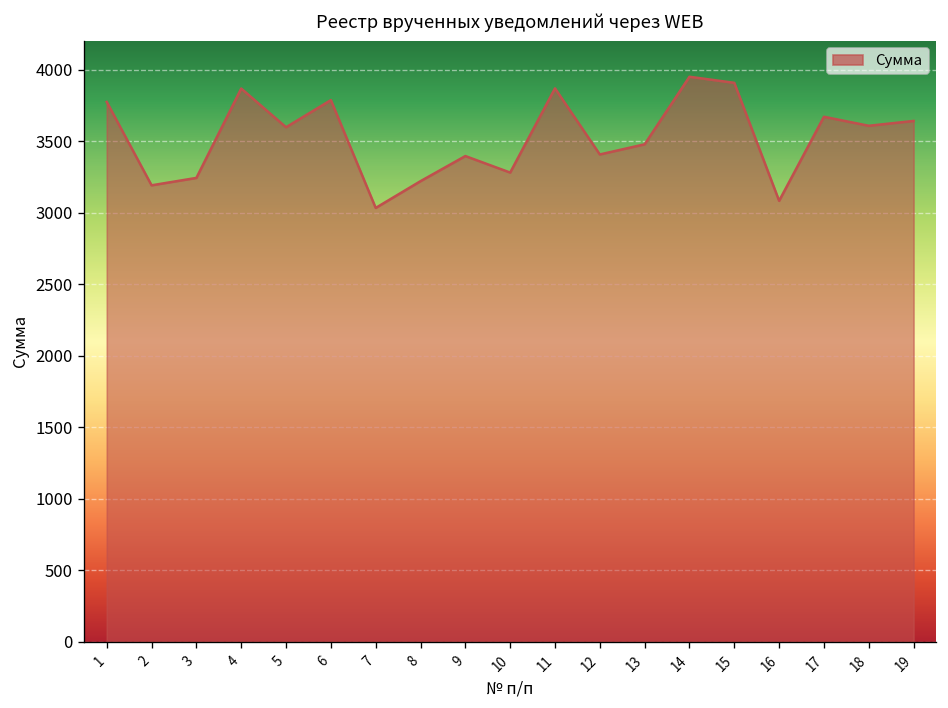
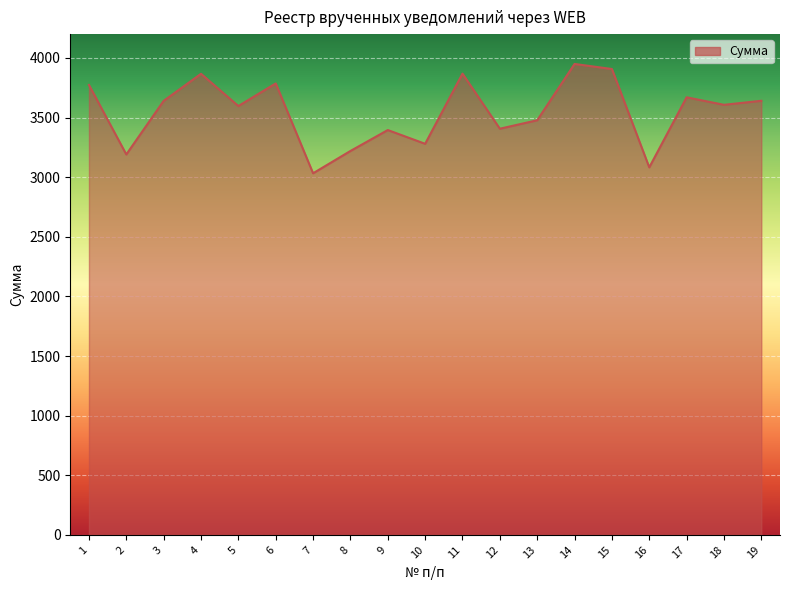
  {
    "1": 3770,
    "2": 3190,
-   "3": 3240,
+   "3": 3640,
    "4": 3870,
    "5": 3600,
    "6": 3790,
    "7": 3030,
    "8": 3220,
    "9": 3400,
    "10": 3280,
    "11": 3870,
    "12": 3410,
    "13": 3480,
    "14": 3950,
    "15": 3910,
    "16": 3080,
    "17": 3670,
    "18": 3610,
    "19": 3640
  }
